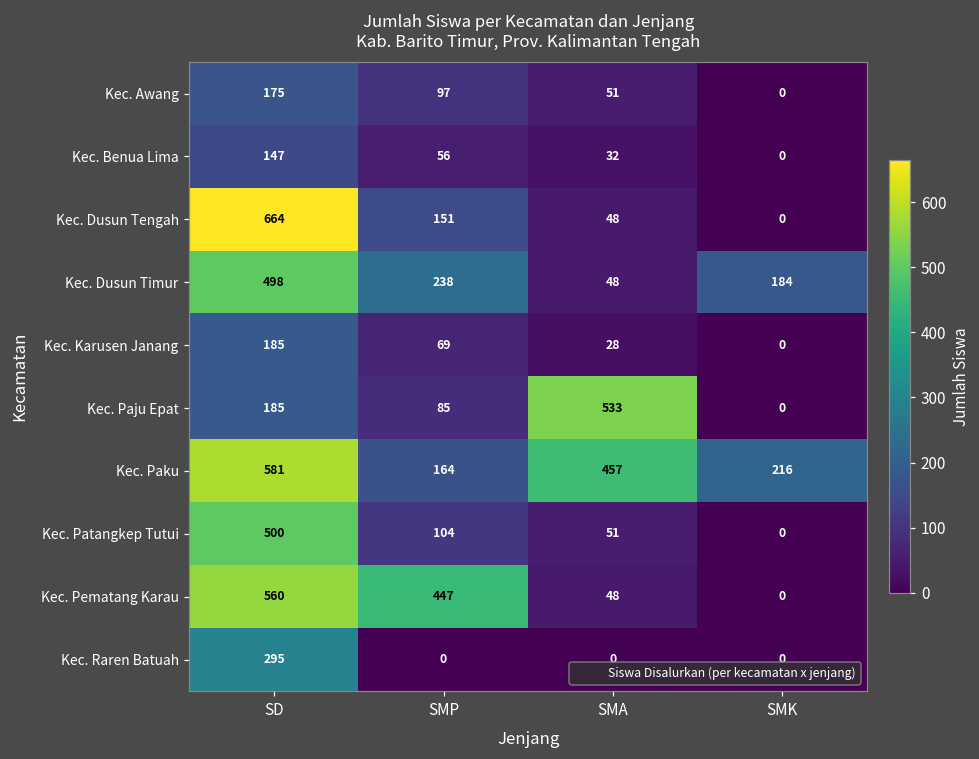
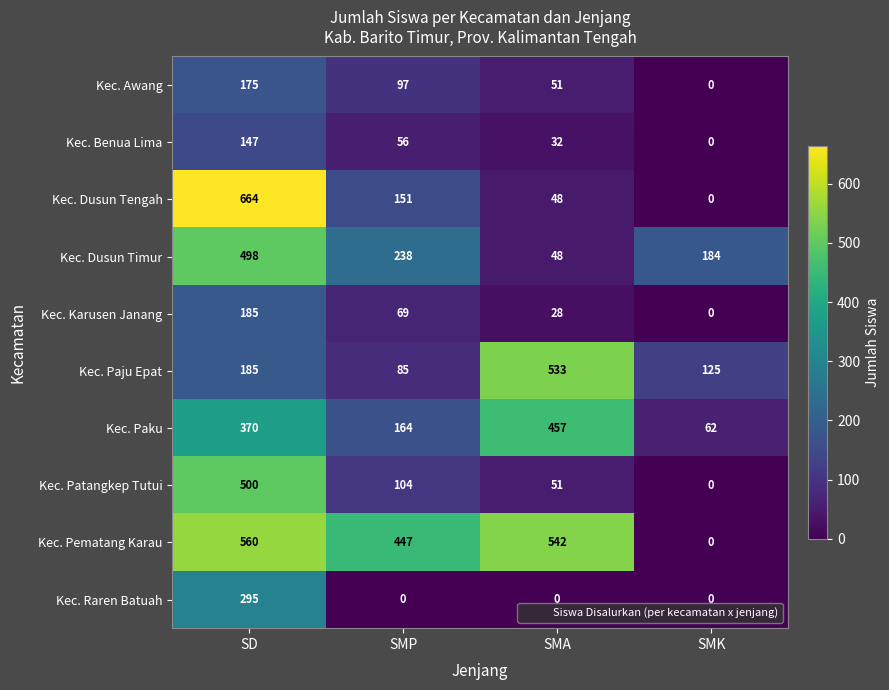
  {
    "Kec. Awang": {
      "SD": 175,
      "SMP": 97,
      "SMA": 51,
      "SMK": 0
    },
    "Kec. Benua Lima": {
      "SD": 147,
      "SMP": 56,
      "SMA": 32,
      "SMK": 0
    },
    "Kec. Dusun Tengah": {
      "SD": 664,
      "SMP": 151,
      "SMA": 48,
      "SMK": 0
    },
    "Kec. Dusun Timur": {
      "SD": 498,
      "SMP": 238,
      "SMA": 48,
      "SMK": 184
    },
    "Kec. Karusen Janang": {
      "SD": 185,
      "SMP": 69,
      "SMA": 28,
      "SMK": 0
    },
    "Kec. Paju Epat": {
      "SD": 185,
      "SMP": 85,
      "SMA": 533,
-     "SMK": 0
+     "SMK": 125
    },
    "Kec. Paku": {
-     "SD": 581,
+     "SD": 370,
      "SMP": 164,
      "SMA": 457,
-     "SMK": 216
+     "SMK": 62
    },
    "Kec. Patangkep Tutui": {
      "SD": 500,
      "SMP": 104,
      "SMA": 51,
      "SMK": 0
    },
    "Kec. Pematang Karau": {
      "SD": 560,
      "SMP": 447,
-     "SMA": 48,
+     "SMA": 542,
      "SMK": 0
    },
    "Kec. Raren Batuah": {
      "SD": 295,
      "SMP": 0
    }
  }
